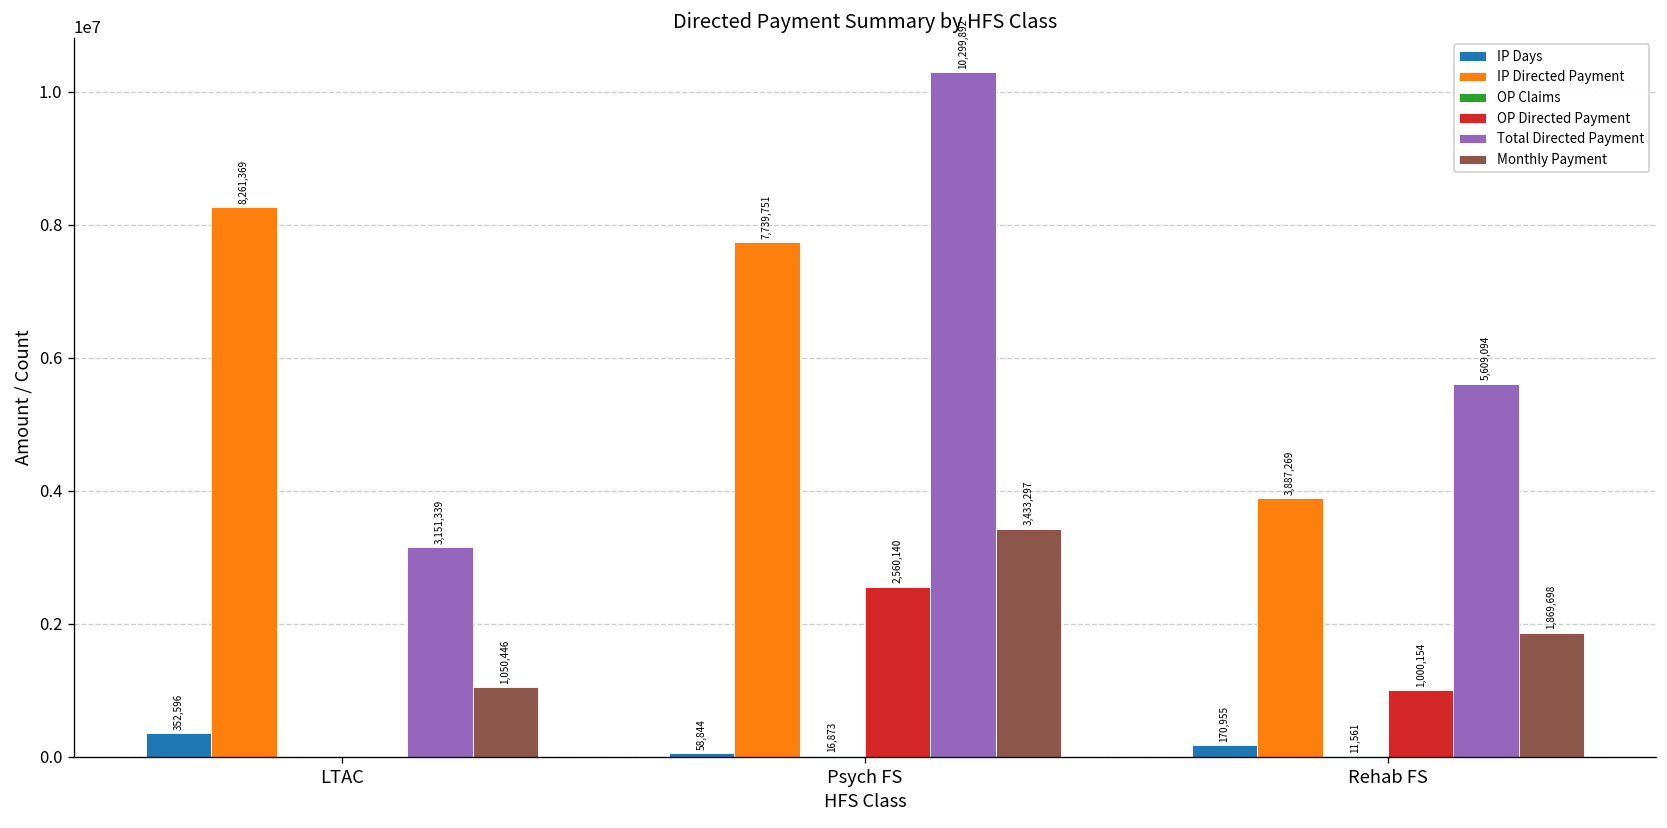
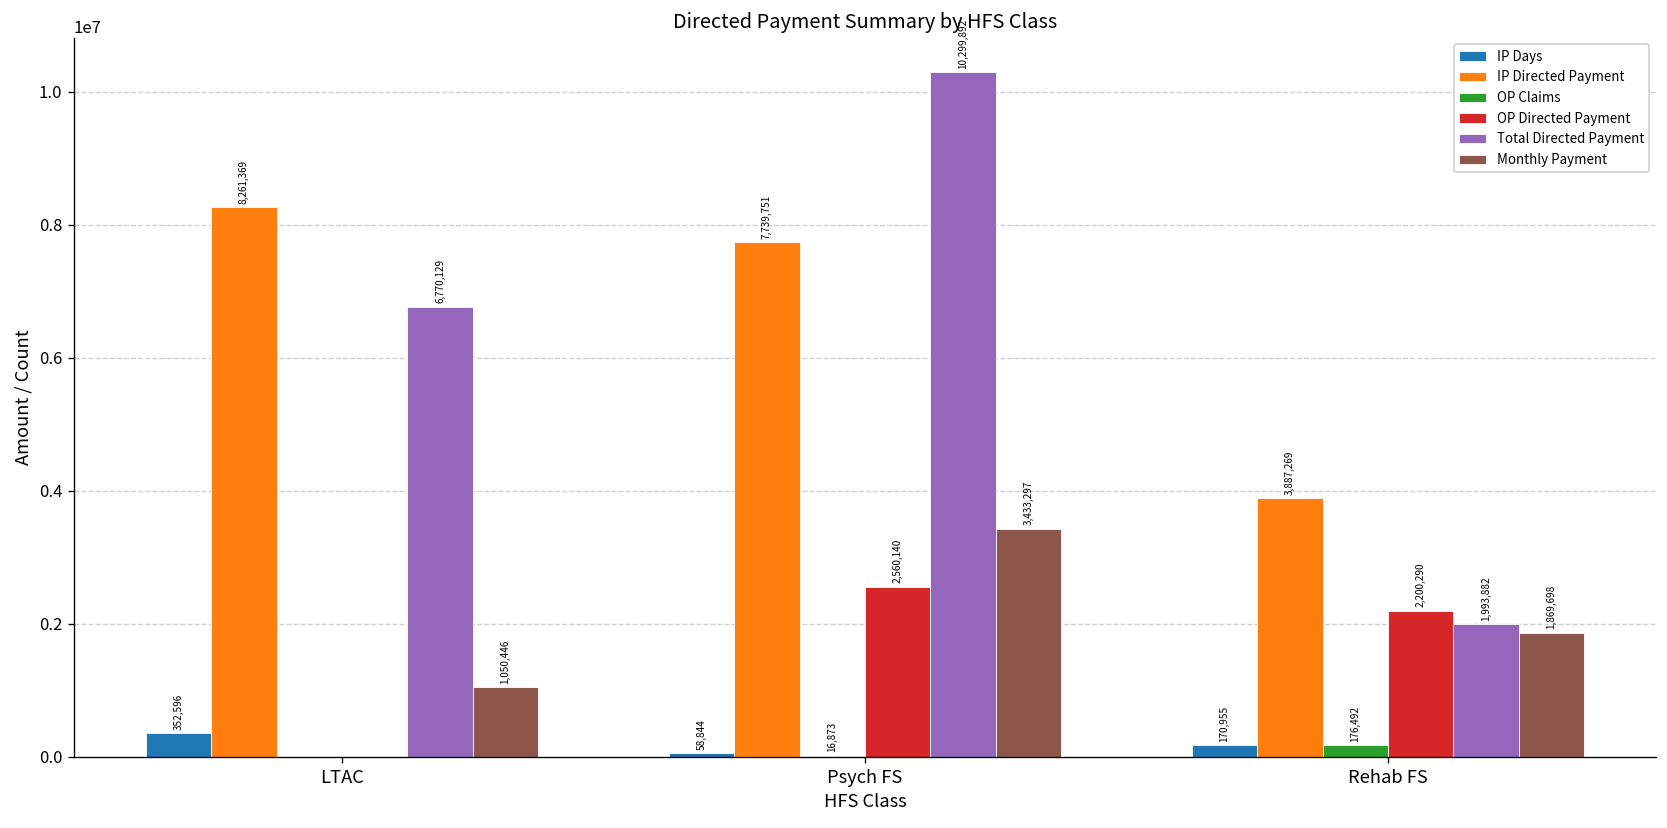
  {
    "IP Days": {
      "LTAC": "352,596",
      "Psych FS": "58,844",
      "Rehab FS": "170,955"
    },
    "IP Directed Payment": {
      "LTAC": "8,261,369",
      "Psych FS": "7,739,751",
      "Rehab FS": "3,887,269"
    },
    "OP Claims": {
      "Psych FS": "16,873",
-     "Rehab FS": "11,561"
+     "Rehab FS": "176,492"
    },
    "OP Directed Payment": {
      "Psych FS": "2,560,140",
-     "Rehab FS": "1,000,154"
+     "Rehab FS": "2,200,290"
    },
    "Total Directed Payment": {
-     "LTAC": "3,151,339",
+     "LTAC": "6,770,129",
      "Psych FS": "10,299,892",
-     "Rehab FS": "5,609,094"
+     "Rehab FS": "1,993,882"
    },
    "Monthly Payment": {
      "LTAC": "1,050,446",
      "Psych FS": "3,433,297",
      "Rehab FS": "1,869,698"
    }
  }
